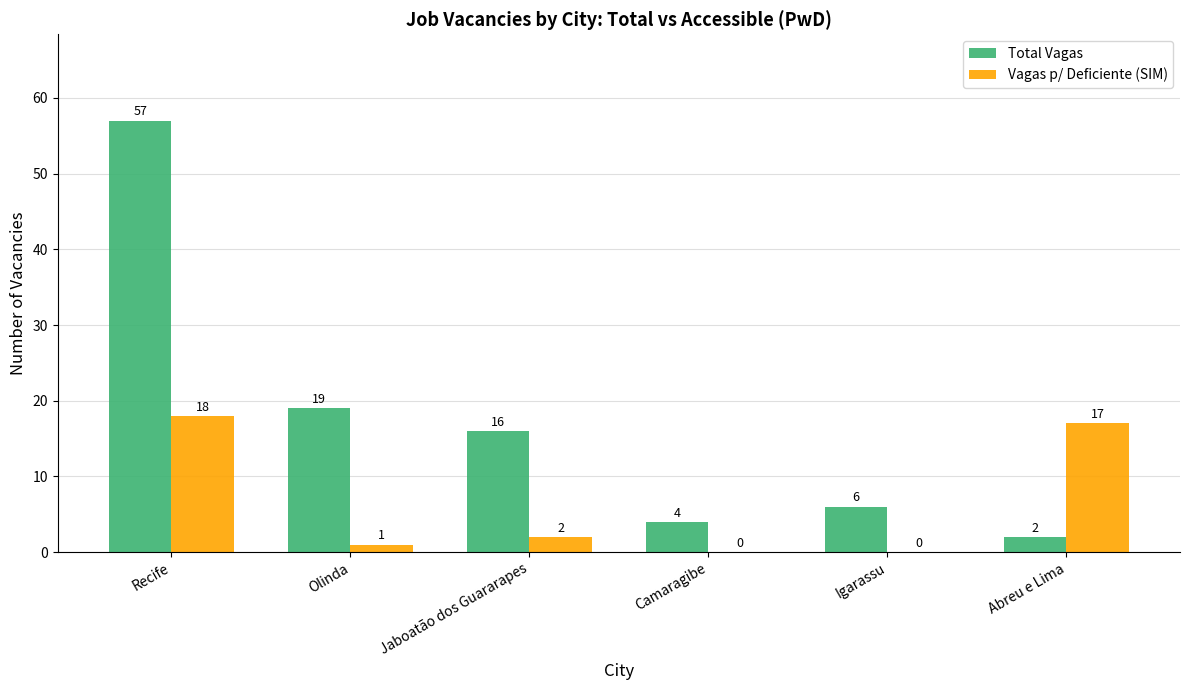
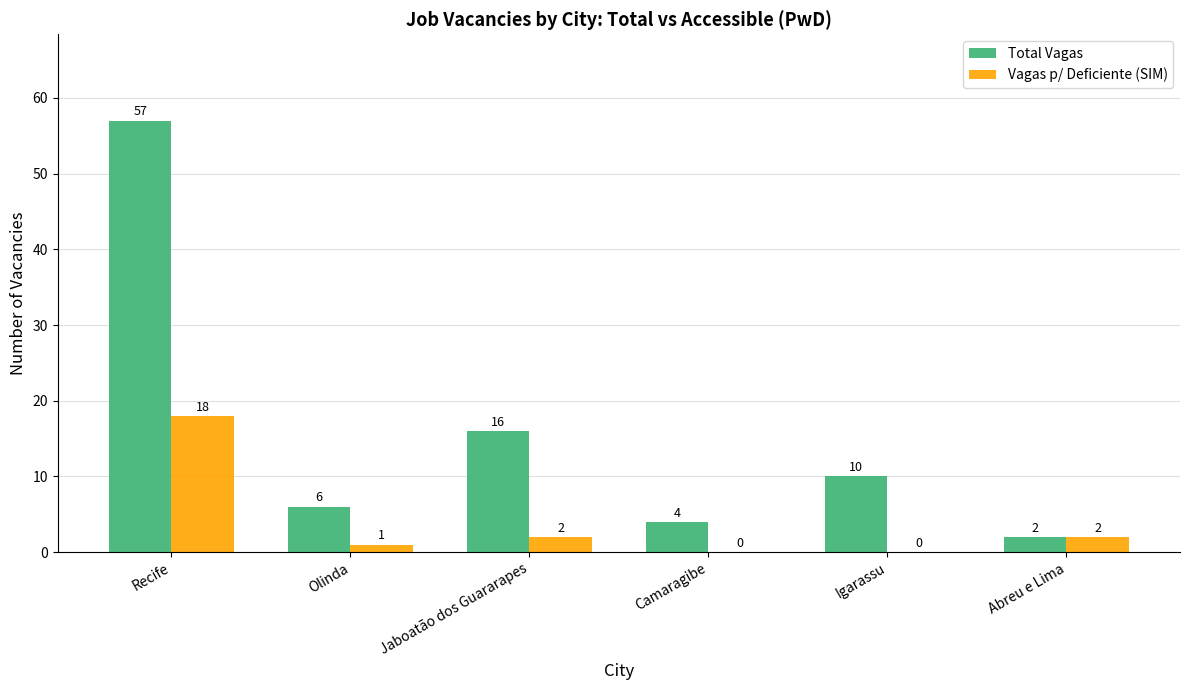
  {
    "Total Vagas": {
      "Recife": 57,
-     "Olinda": 19,
+     "Olinda": 6,
      "Jaboatão dos Guararapes": 16,
      "Camaragibe": 4,
-     "Igarassu": 6,
+     "Igarassu": 10,
      "Abreu e Lima": 2
    },
    "Vagas p/ Deficiente (SIM)": {
      "Recife": 18,
      "Olinda": 1,
      "Jaboatão dos Guararapes": 2,
      "Camaragibe": 0,
      "Igarassu": 0,
-     "Abreu e Lima": 17
+     "Abreu e Lima": 2
    }
  }
